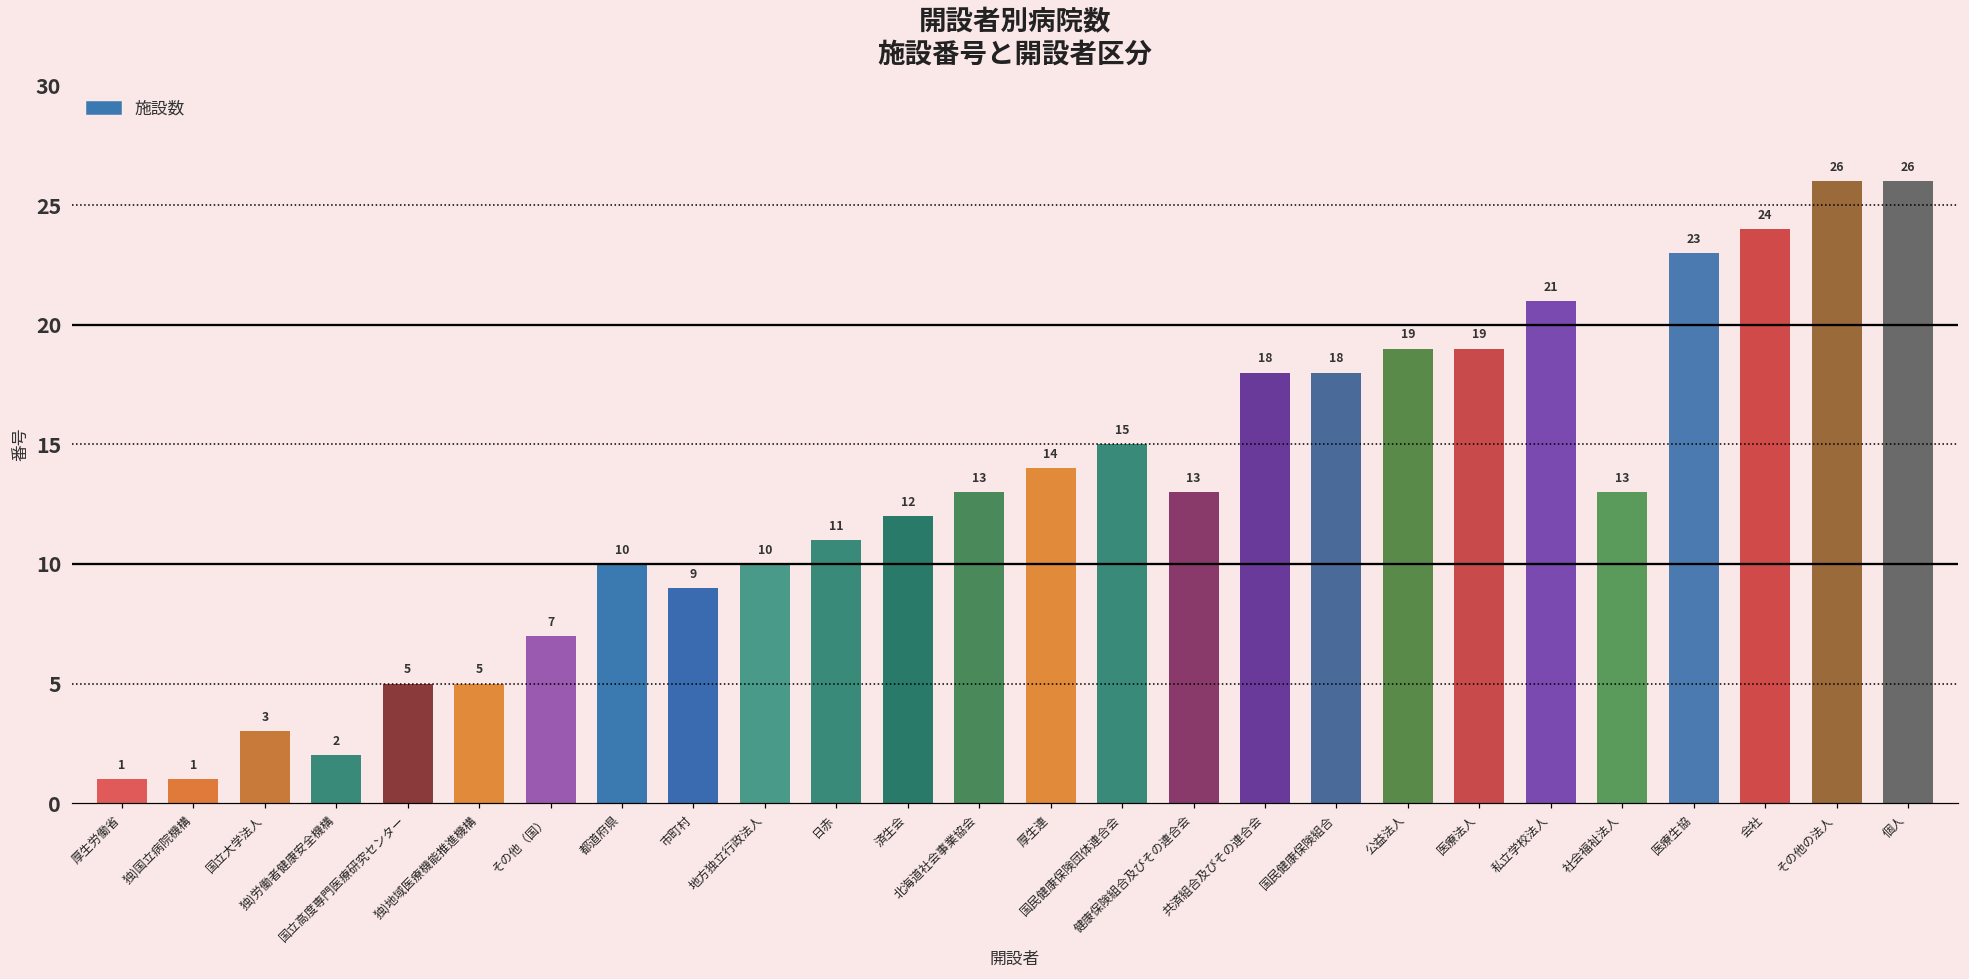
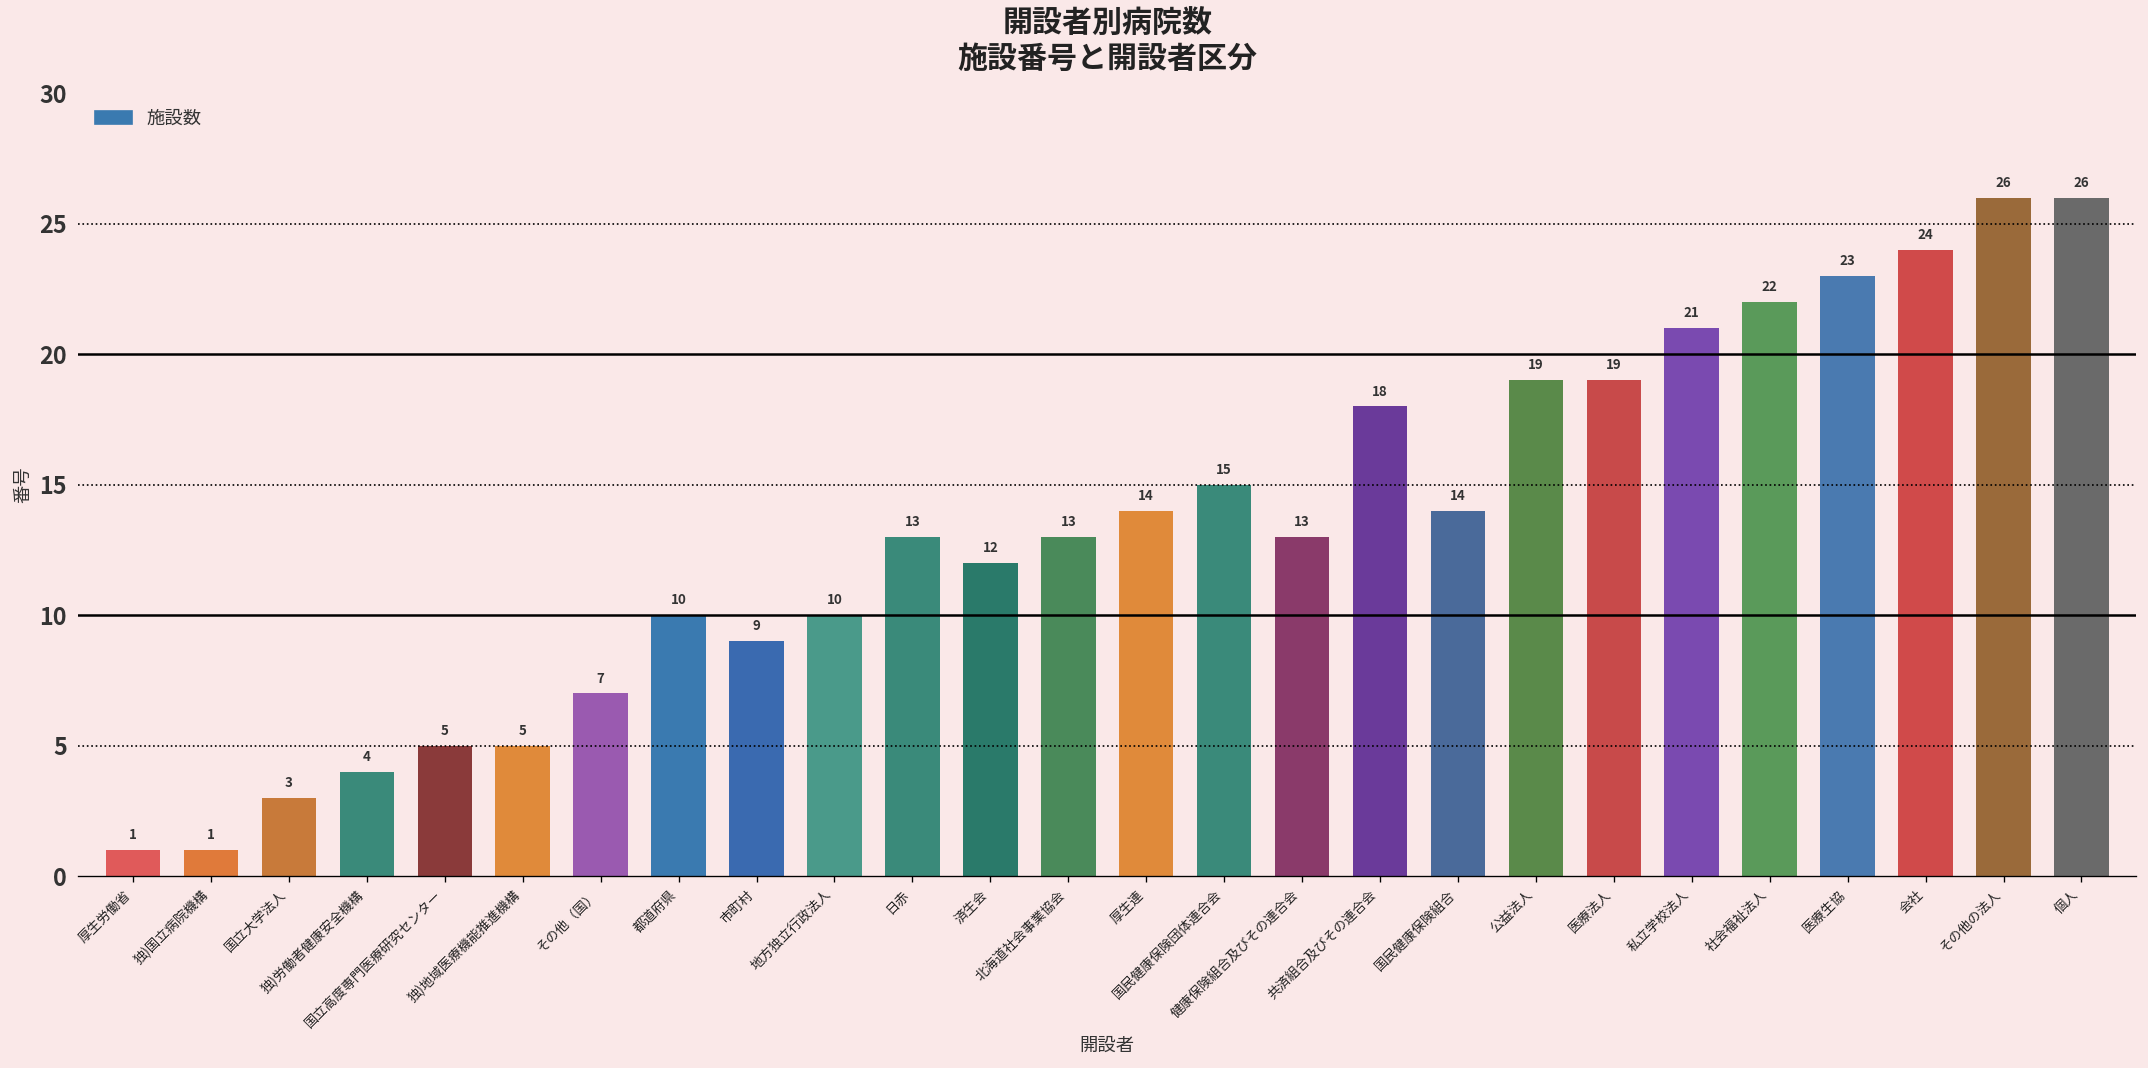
  {
    "厚生労働省": 1,
    "独)国立病院機構": 1,
    "国立大学法人": 3,
-   "独)労働者健康安全機構": 2,
+   "独)労働者健康安全機構": 4,
    "国立高度専門医療研究センター": 5,
    "独)地域医療機能推進機構": 5,
    "その他（国）": 7,
    "都道府県": 10,
    "市町村": 9,
    "地方独立行政法人": 10,
-   "日赤": 11,
+   "日赤": 13,
    "済生会": 12,
    "北海道社会事業協会": 13,
    "厚生連": 14,
    "国民健康保険団体連合会": 15,
    "健康保険組合及びその連合会": 13,
    "共済組合及びその連合会": 18,
-   "国民健康保険組合": 18,
+   "国民健康保険組合": 14,
    "公益法人": 19,
    "医療法人": 19,
    "私立学校法人": 21,
-   "社会福祉法人": 13,
+   "社会福祉法人": 22,
    "医療生協": 23,
    "会社": 24,
    "その他の法人": 26,
    "個人": 26
  }
